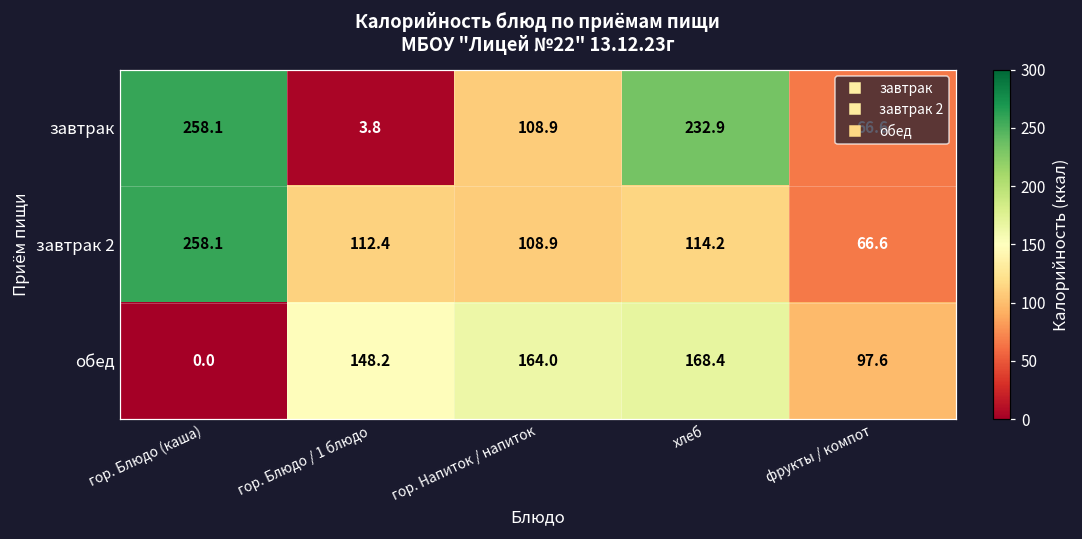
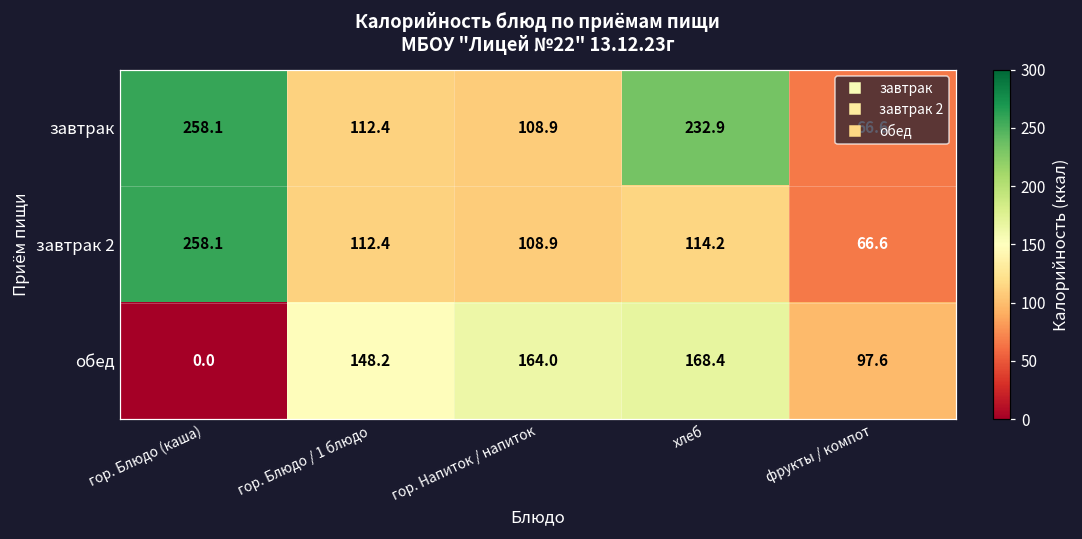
  {
    "завтрак": {
      "гор. Блюдо (каша)": 258.1,
-     "гор. Блюдо / 1 блюдо": 3.8,
+     "гор. Блюдо / 1 блюдо": 112.4,
      "гор. Напиток / напиток": 108.9,
      "хлеб": 232.9
    },
    "завтрак 2": {
      "гор. Блюдо (каша)": 258.1,
      "гор. Блюдо / 1 блюдо": 112.4,
      "гор. Напиток / напиток": 108.9,
      "хлеб": 114.2,
      "фрукты / компот": 66.6
    },
    "обед": {
      "гор. Блюдо (каша)": 0.0,
      "гор. Блюдо / 1 блюдо": 148.2,
      "гор. Напиток / напиток": 164.0,
      "хлеб": 168.4,
      "фрукты / компот": 97.6
    }
  }
